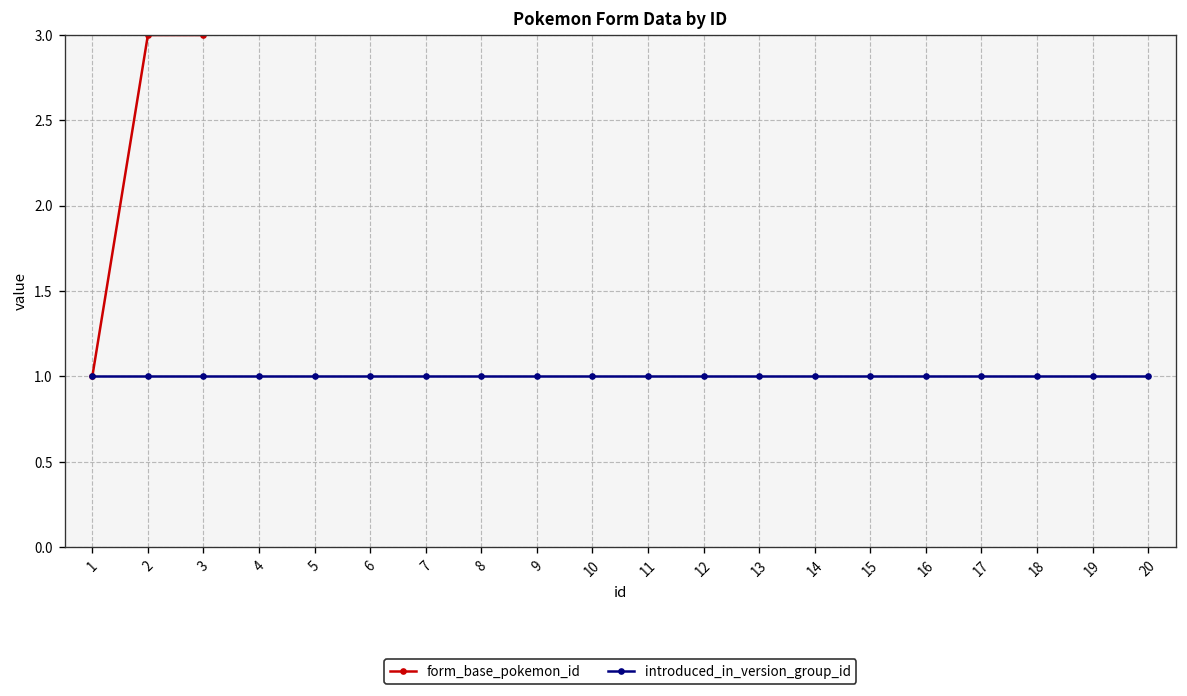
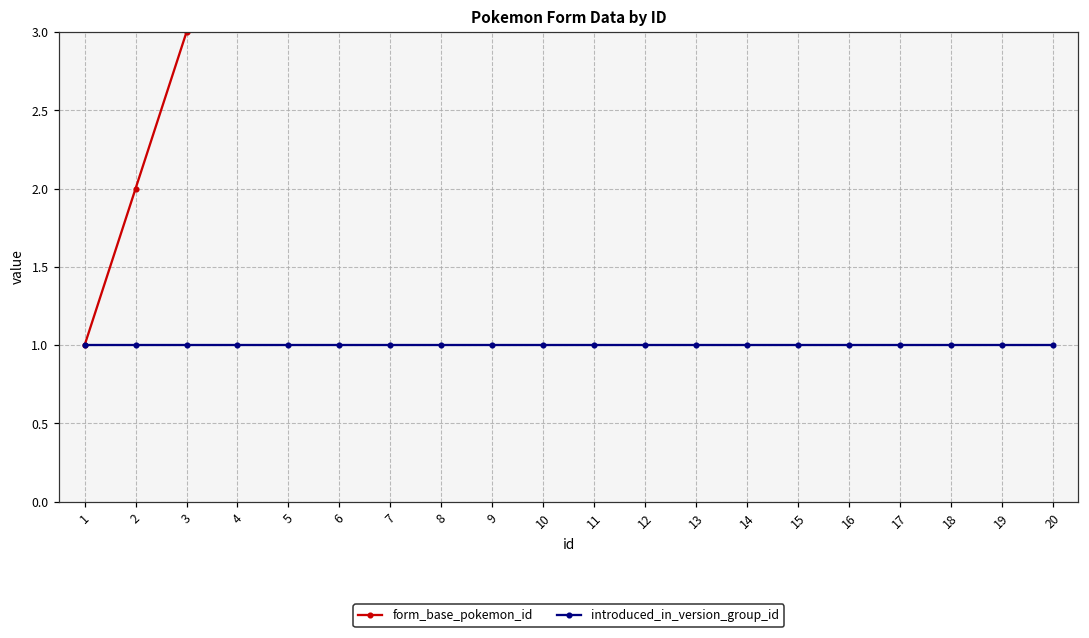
  {
    "form_base_pokemon_id": {
-     "2": 3,
+     "2": 2,
      "3": 3
    },
    "introduced_in_version_group_id": {
      "2": 1,
      "3": 1,
      "4": 1,
      "5": 1,
      "6": 1,
      "7": 1,
      "8": 1,
      "9": 1,
      "10": 1,
      "11": 1,
      "12": 1,
      "13": 1,
      "14": 1,
      "15": 1,
      "16": 1,
      "17": 1,
      "18": 1,
      "19": 1,
      "20": 1
    }
  }
